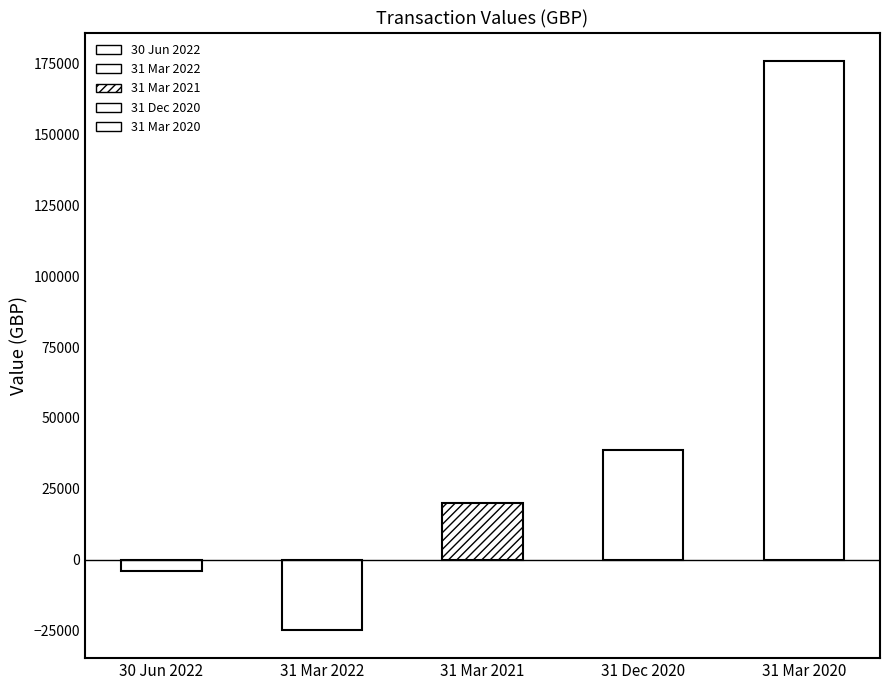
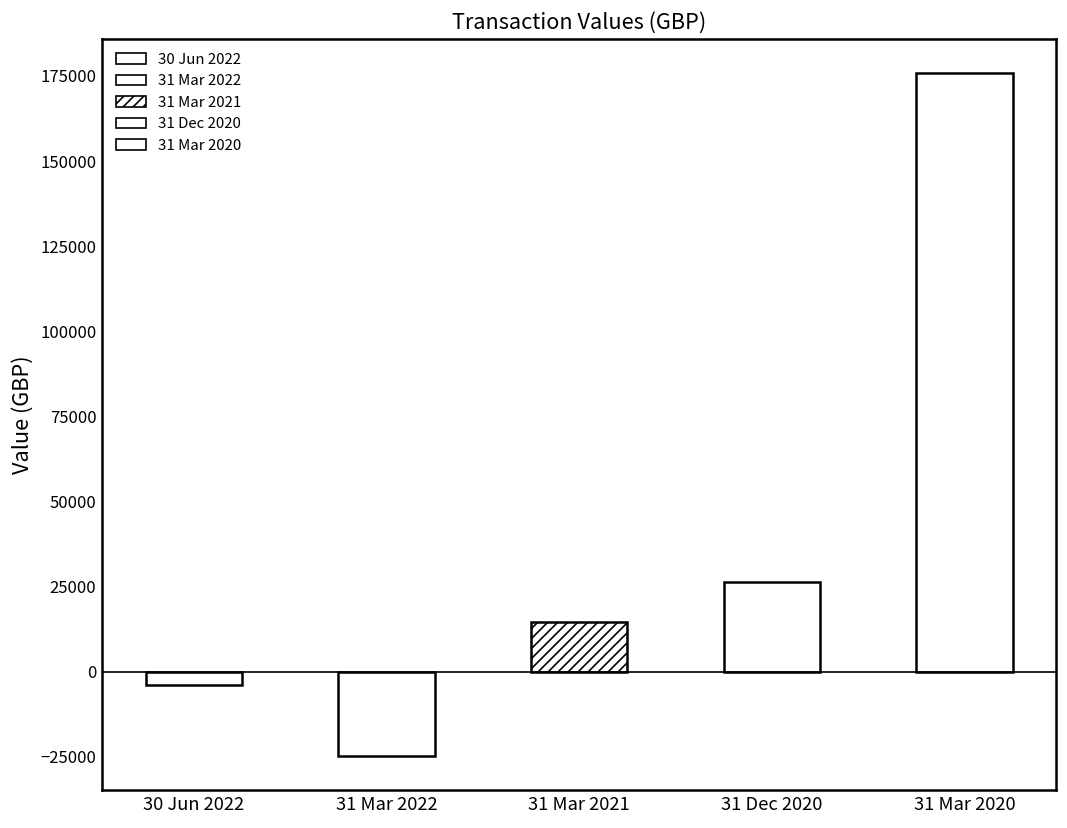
  {
    "30 Jun 2022": -4000,
    "31 Mar 2022": -25000,
-   "31 Mar 2021": 20000,
-   "31 Dec 2020": 39000,
+   "31 Mar 2021": 15000,
+   "31 Dec 2020": 26000,
    "31 Mar 2020": 176000
  }
